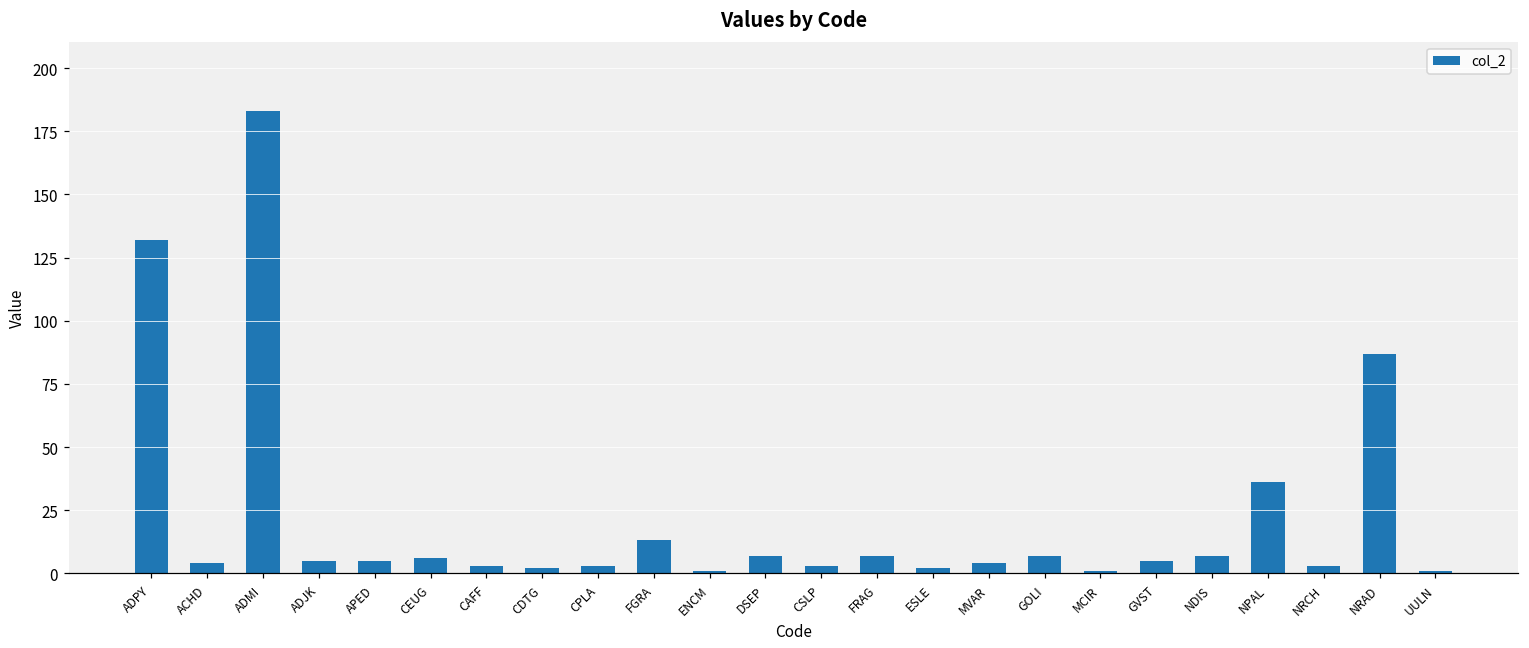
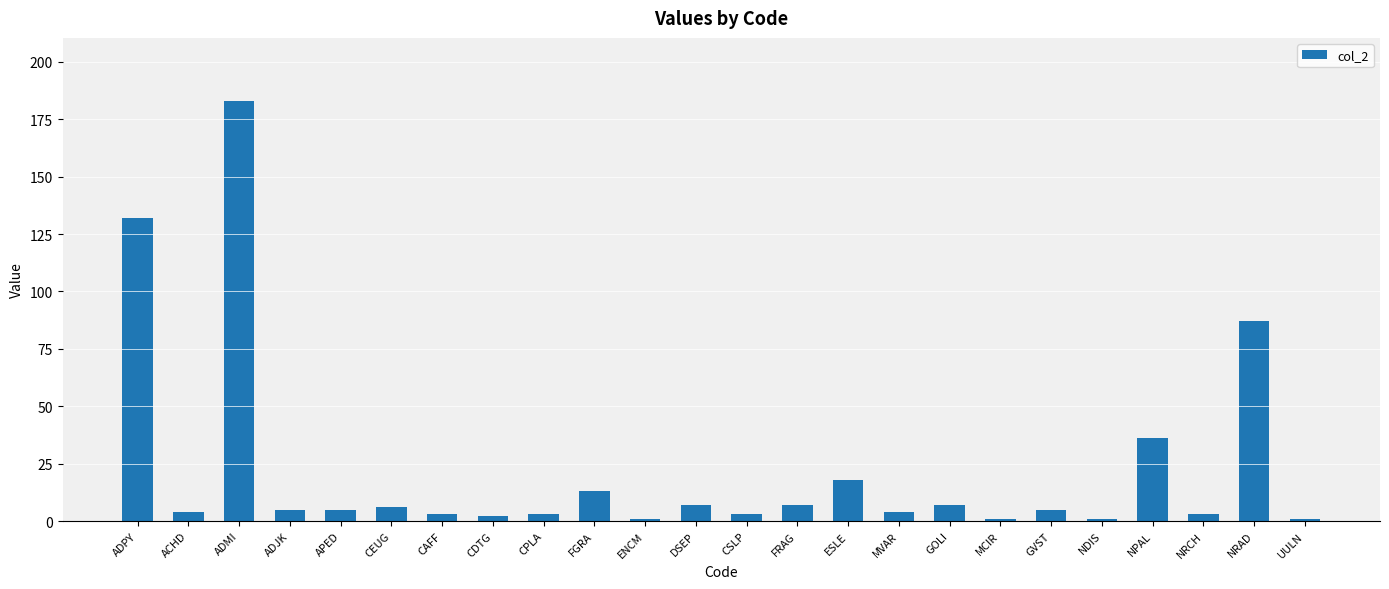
  {
    "ADPY": 132,
    "ACHD": 4,
    "ADMI": 183,
    "ADJK": 5,
    "APED": 5,
    "CEUG": 6,
    "CAFF": 3,
    "CDTG": 2,
    "CPLA": 3,
    "FGRA": 13,
    "DSEP": 7,
    "CSLP": 3,
    "FRAG": 7,
-   "ESLE": 2,
+   "ESLE": 18,
    "MVAR": 4,
    "GOLI": 7,
    "GVST": 5,
-   "NDIS": 7,
+   "NDIS": 1,
    "NPAL": 36,
    "NRCH": 3,
    "NRAD": 87
  }
